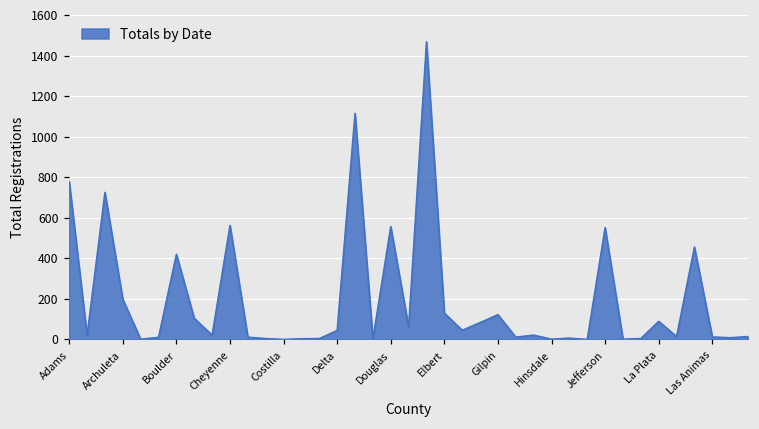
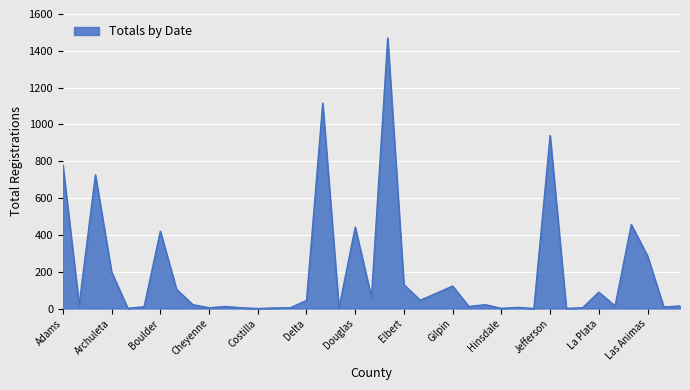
  {
    "Adams": 780,
    "Archuleta": 200,
    "Boulder": 420,
-   "Cheyenne": 560,
+   "Cheyenne": 0,
    "Costilla": 0,
    "Delta": 40,
-   "Douglas": 560,
+   "Douglas": 440,
    "Elbert": 130,
    "Gilpin": 120,
    "Hinsdale": 0,
-   "Jefferson": 550,
+   "Jefferson": 940,
    "La Plata": 90,
-   "Las Animas": 10
+   "Las Animas": 290
  }
